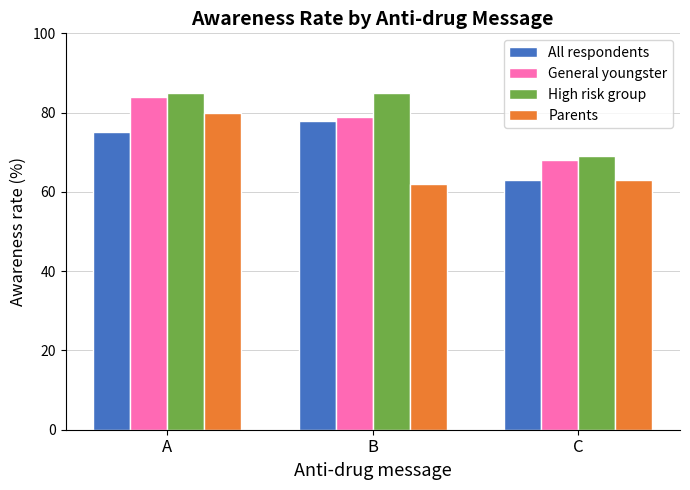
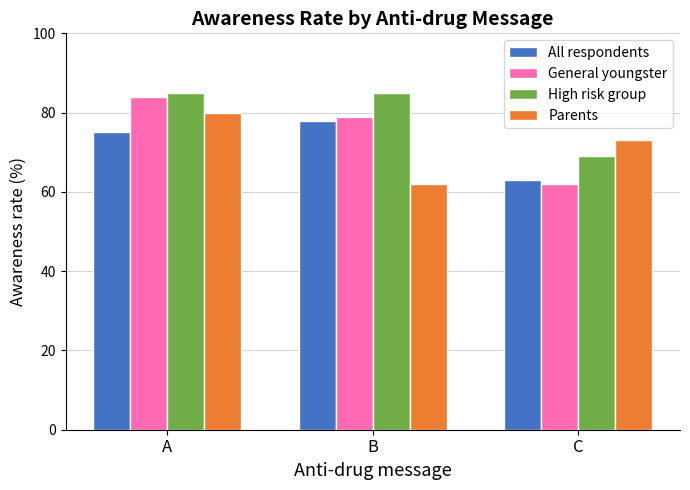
  {
    "All respondents": {
      "A": 75,
      "B": 78,
      "C": 63
    },
    "General youngster": {
      "A": 84,
      "B": 79,
-     "C": 68
+     "C": 62
    },
    "High risk group": {
      "A": 85,
      "B": 85,
      "C": 69
    },
    "Parents": {
      "A": 80,
      "B": 62,
-     "C": 63
+     "C": 73
    }
  }
